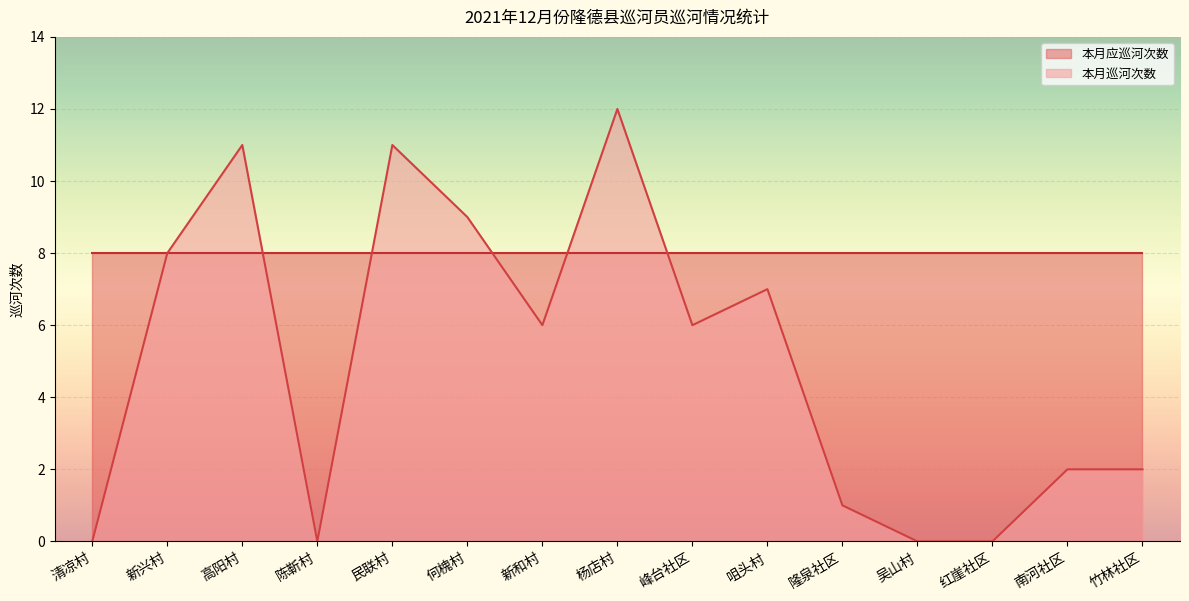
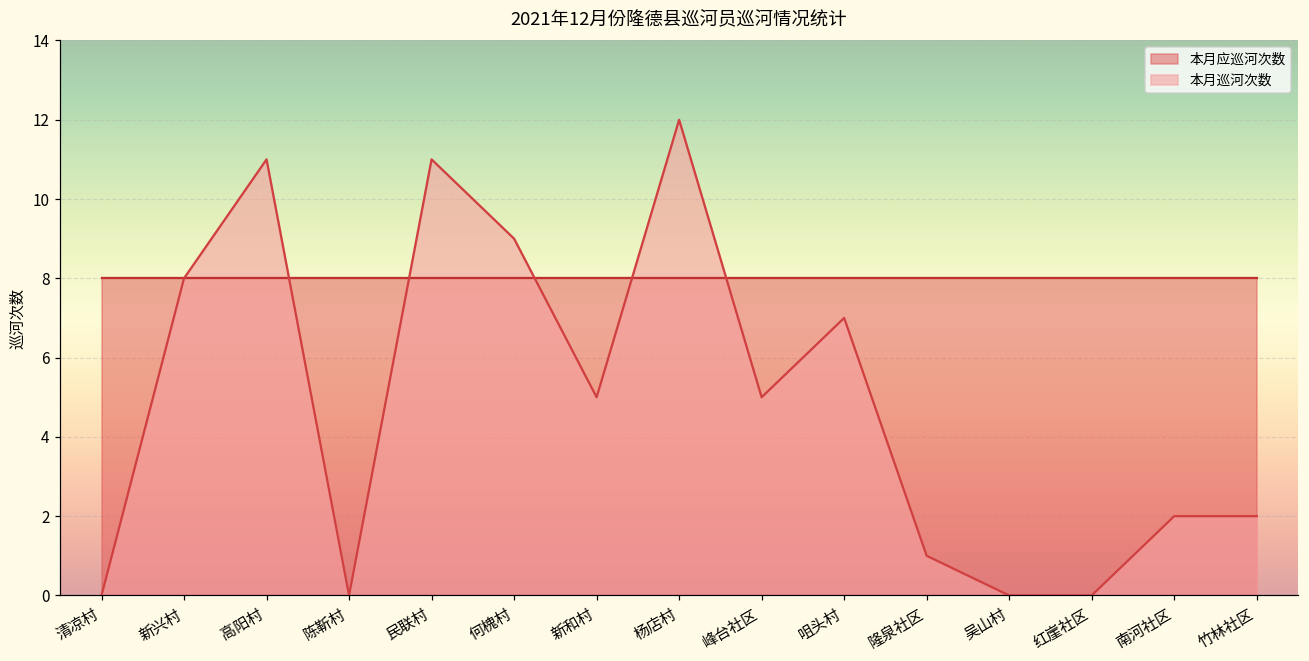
  {
    "本月应巡河次数": {
      "清凉村": 8,
      "高阳村": 8,
      "陈靳村": 8,
      "民联村": 8,
      "何槐村": 8,
      "新和村": 8,
      "杨店村": 8,
      "峰台社区": 8,
      "咀头村": 8,
      "隆泉社区": 8,
      "吴山村": 8,
      "红崖社区": 8,
      "南河社区": 8,
      "竹林社区": 8
    },
    "本月巡河次数": {
      "清凉村": 0,
      "高阳村": 11,
      "陈靳村": 0,
      "民联村": 11,
      "何槐村": 9,
-     "新和村": 6,
+     "新和村": 5,
      "杨店村": 12,
-     "峰台社区": 6,
+     "峰台社区": 5,
      "咀头村": 7,
      "隆泉社区": 1,
      "吴山村": 0,
      "红崖社区": 0,
      "南河社区": 2,
      "竹林社区": 2
    }
  }
